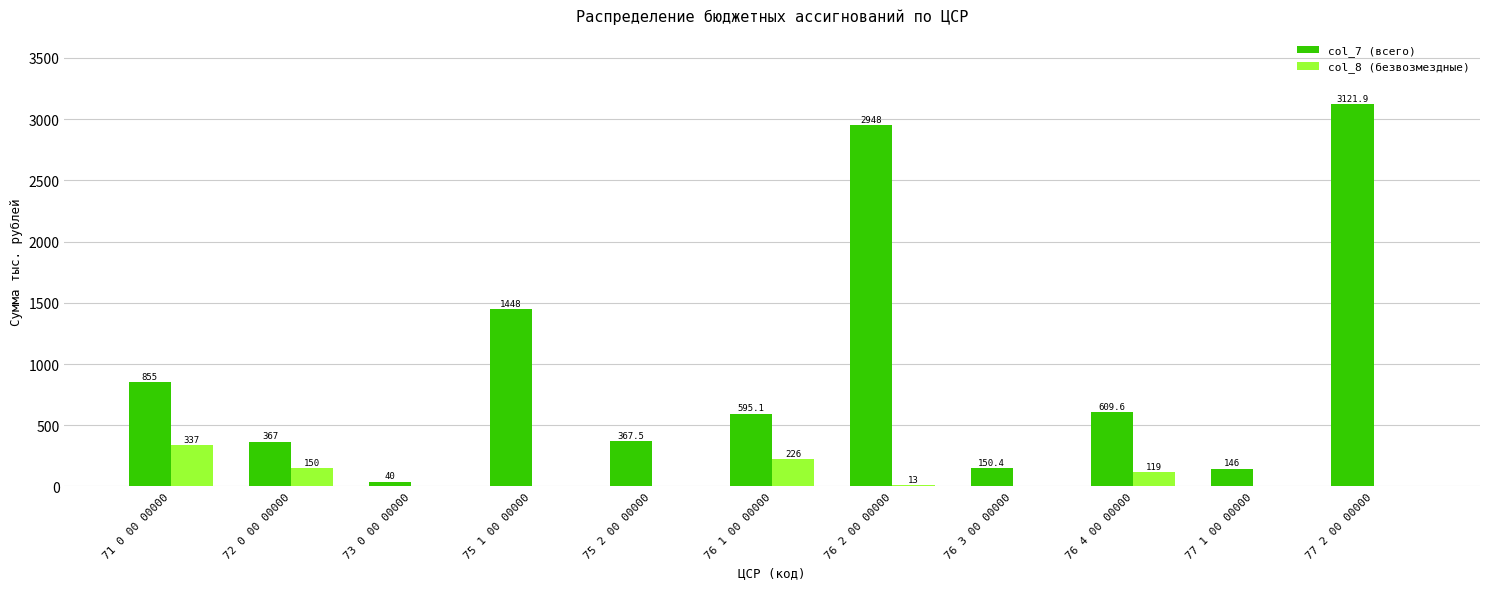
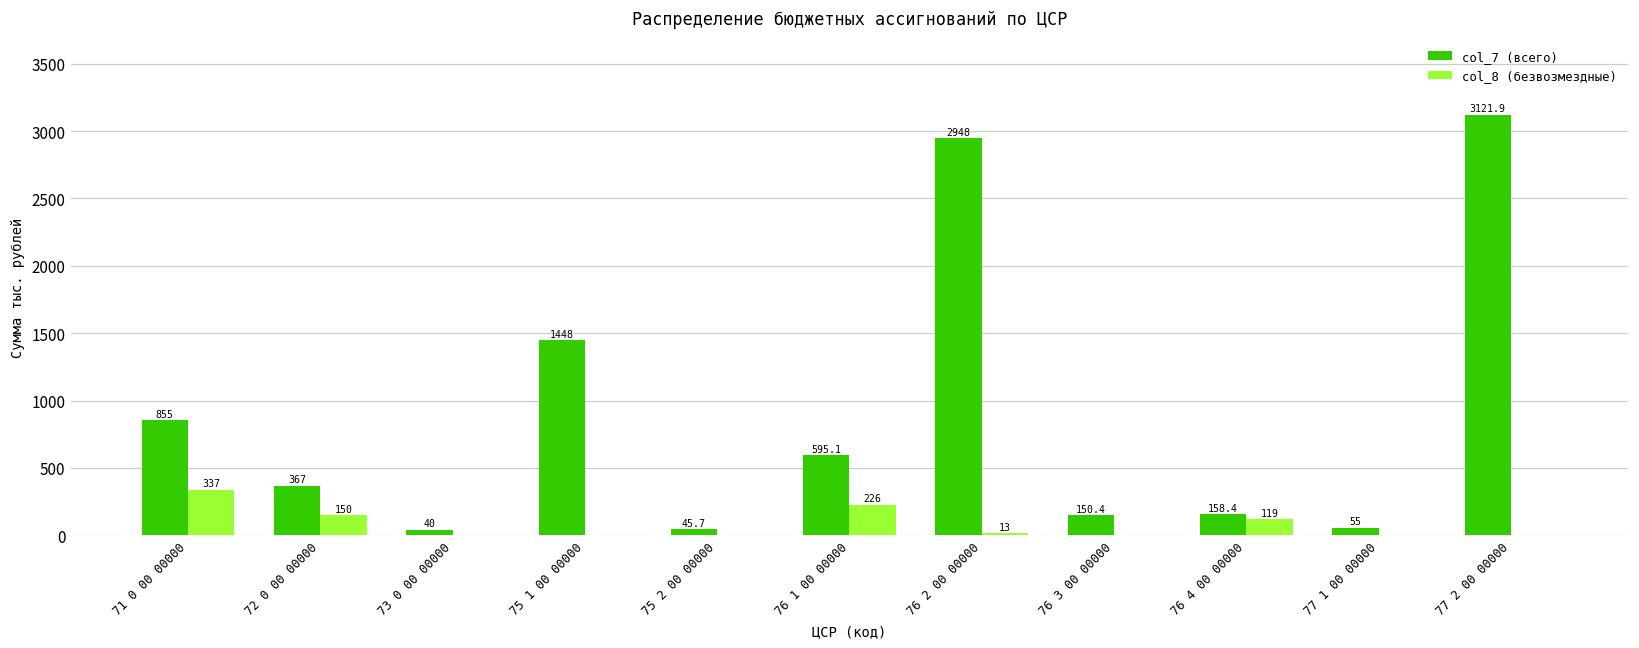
  {
    "col_7 (всего)": {
      "71 0 00 00000": 855,
      "72 0 00 00000": 367,
      "73 0 00 00000": 40,
      "75 1 00 00000": 1448,
-     "75 2 00 00000": 367.5,
+     "75 2 00 00000": 45.7,
      "76 1 00 00000": 595.1,
      "76 2 00 00000": 2948,
      "76 3 00 00000": 150.4,
-     "76 4 00 00000": 609.6,
-     "77 1 00 00000": 146,
+     "76 4 00 00000": 158.4,
+     "77 1 00 00000": 55,
      "77 2 00 00000": 3121.9
    },
    "col_8 (безвозмездные)": {
      "71 0 00 00000": 337,
      "72 0 00 00000": 150,
      "76 1 00 00000": 226,
      "76 2 00 00000": 13,
      "76 4 00 00000": 119
    }
  }
